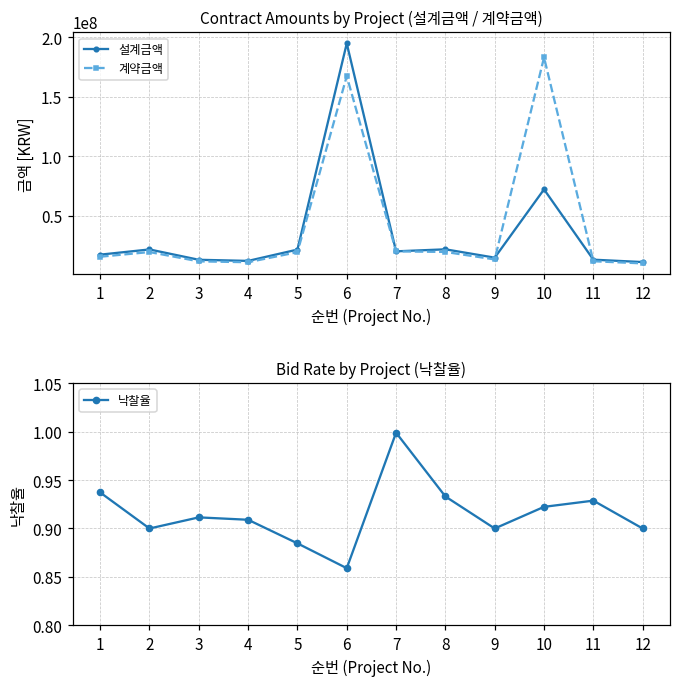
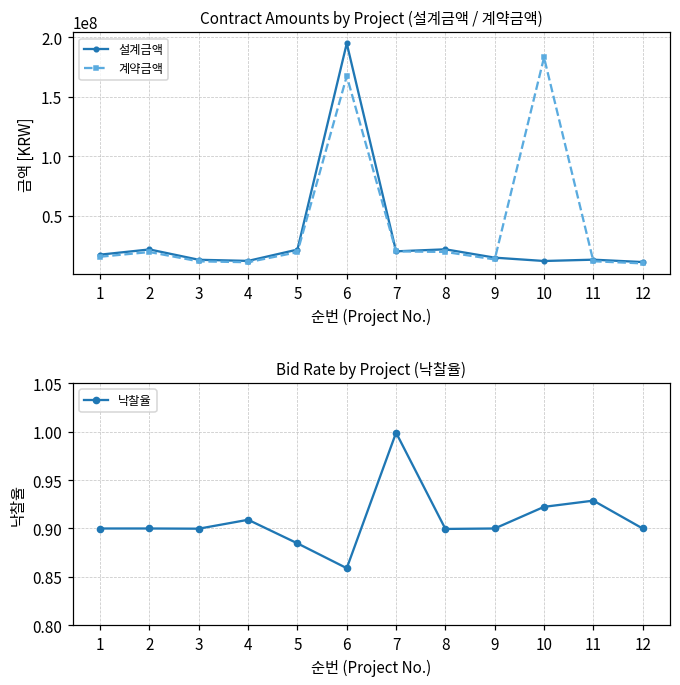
  {
    "Contract Amounts by Project (설계금액 / 계약금액)": {
      "설계금액": {
        "6": 195000000,
-       "10": 72000000
+       "10": 12000000
      },
      "계약금액": {
        "6": 167000000,
        "10": 183000000
      }
    },
    "Bid Rate by Project (낙찰율)": {
-     "1": 0.94,
+     "1": 0.90,
      "2": 0.90,
-     "3": 0.91,
+     "3": 0.90,
      "4": 0.91,
      "5": 0.88,
      "6": 0.86,
      "7": 1.00,
-     "8": 0.93,
+     "8": 0.90,
      "9": 0.90,
      "10": 0.92,
      "11": 0.93,
      "12": 0.90
    }
  }
